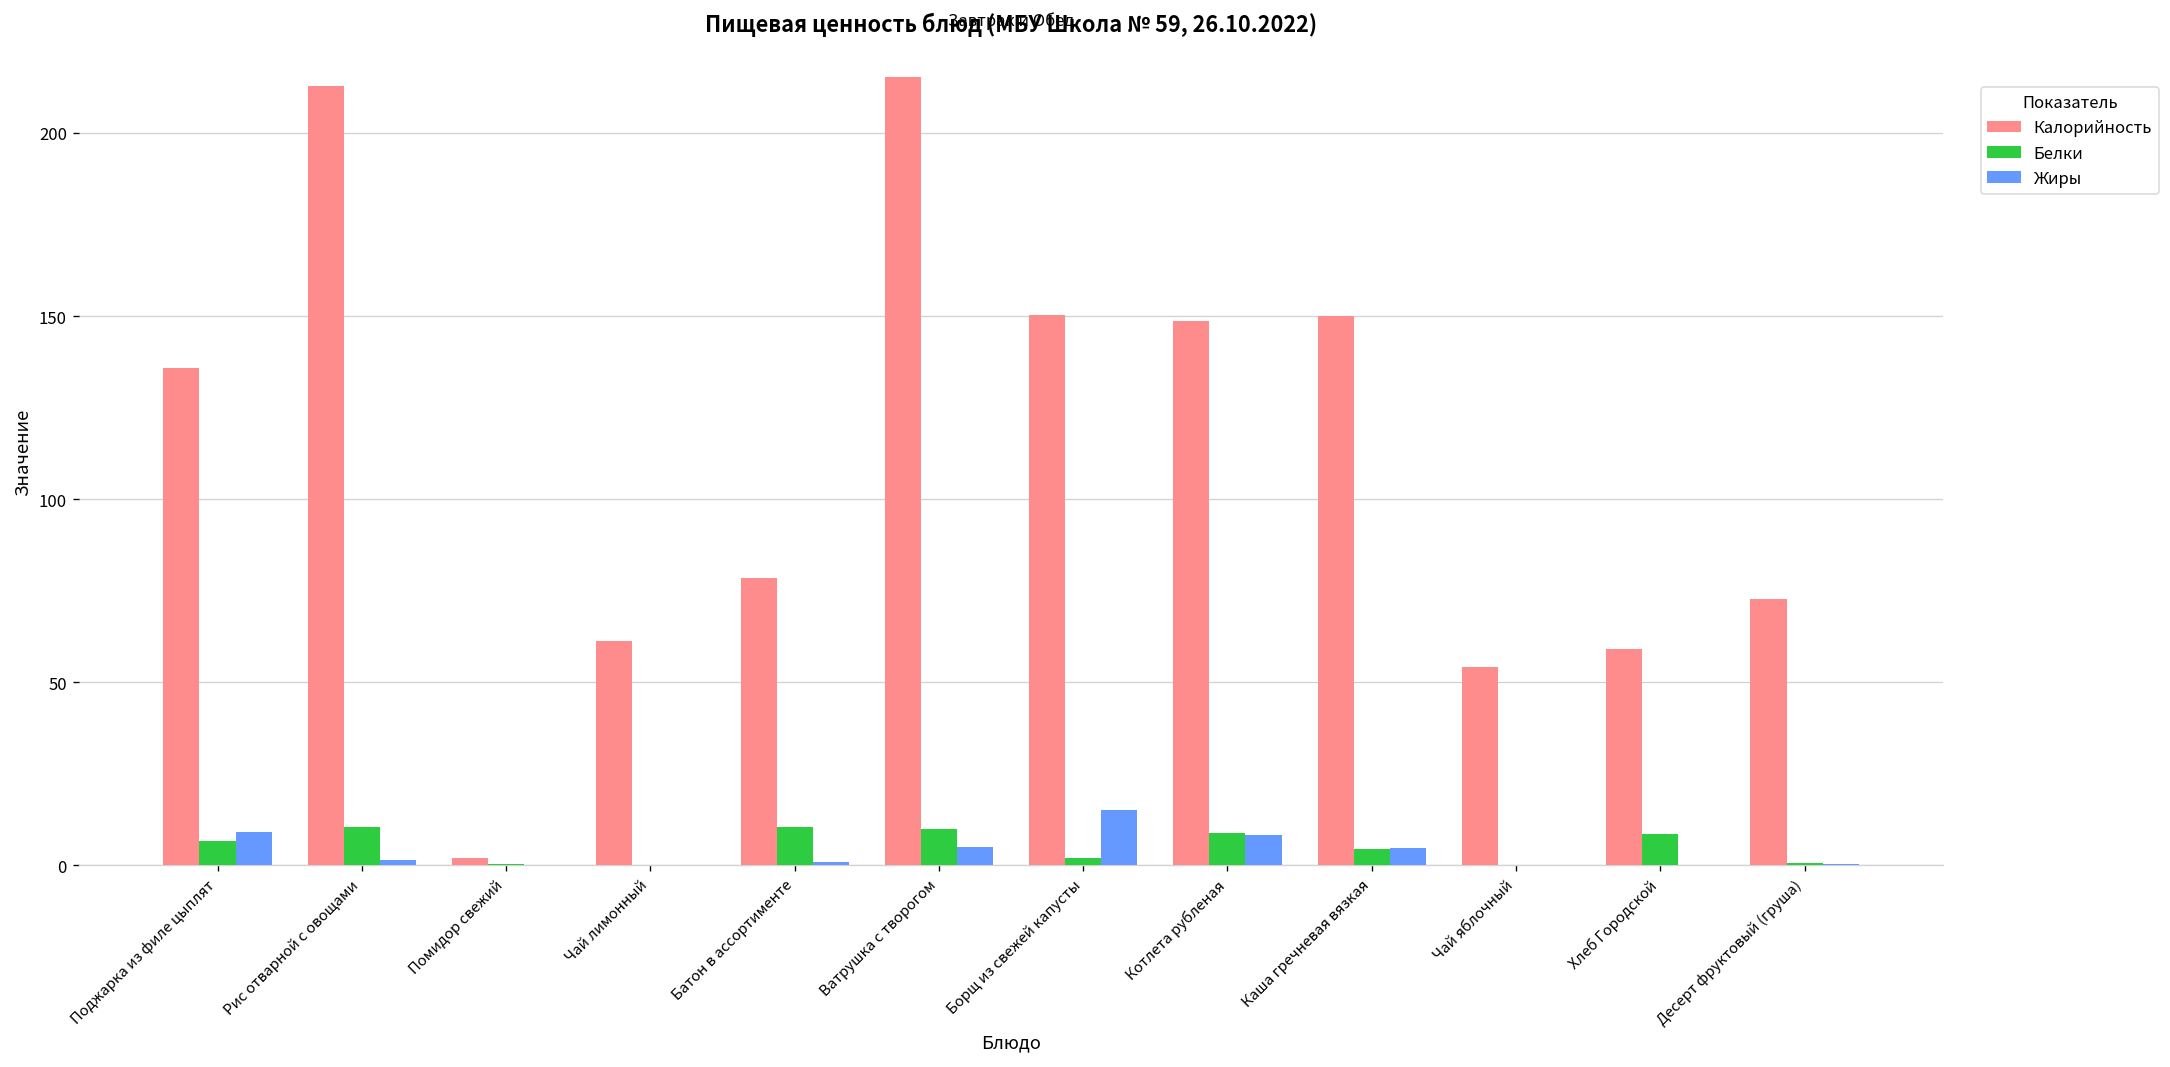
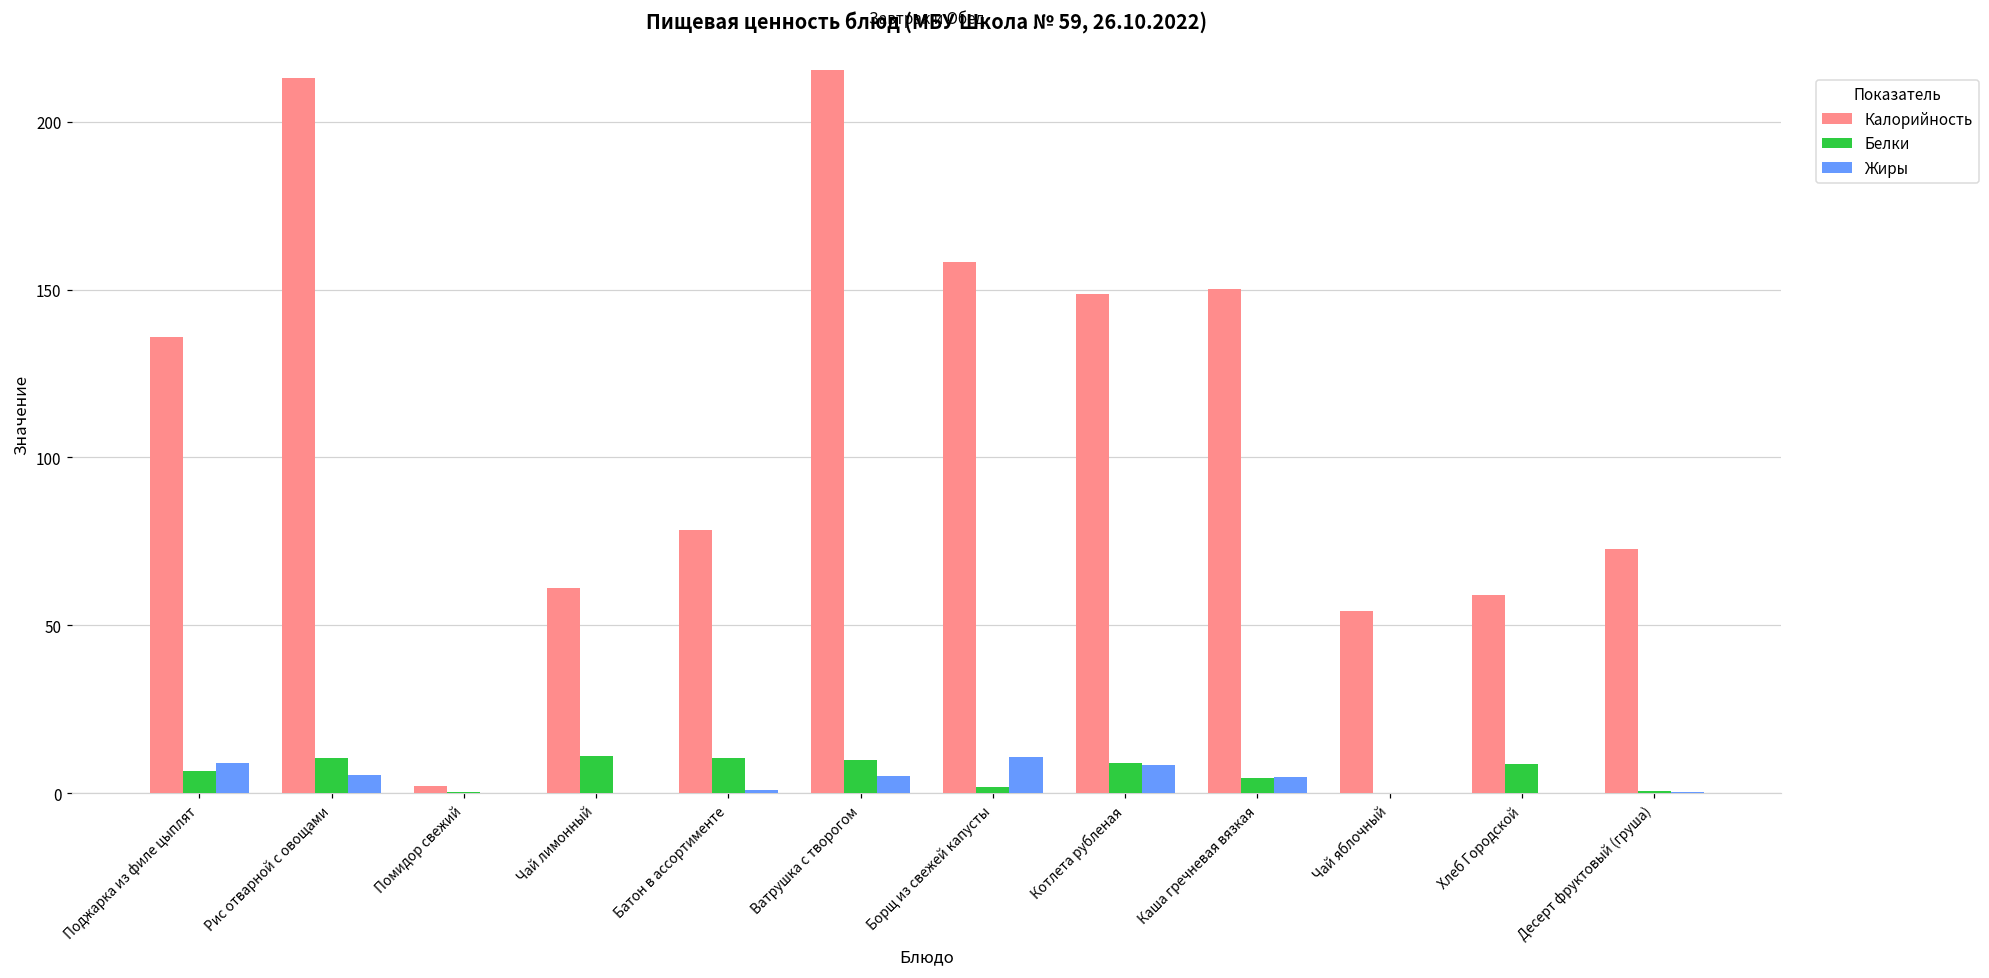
  {
    "Калорийность": {
      "Поджарка из филе цыплят": 136,
      "Рис отварной с овощами": 213,
      "Помидор свежий": 2,
      "Чай лимонный": 61,
      "Батон в ассортименте": 79,
      "Ватрушка с творогом": 215,
-     "Борщ из свежей капусты": 150,
+     "Борщ из свежей капусты": 158,
      "Котлета рубленая": 149,
      "Каша гречневая вязкая": 150,
      "Чай яблочный": 54,
      "Хлеб Городской": 59,
      "Десерт фруктовый (груша)": 73
    },
    "Белки": {
      "Поджарка из филе цыплят": 7,
      "Рис отварной с овощами": 10,
-     "Чай лимонный": 0,
+     "Чай лимонный": 11,
      "Батон в ассортименте": 11,
      "Ватрушка с творогом": 10,
      "Борщ из свежей капусты": 2,
      "Котлета рубленая": 9,
      "Каша гречневая вязкая": 5,
      "Хлеб Городской": 9
    },
    "Жиры": {
      "Поджарка из филе цыплят": 9,
-     "Рис отварной с овощами": 2,
+     "Рис отварной с овощами": 6,
      "Батон в ассортименте": 1,
      "Ватрушка с творогом": 5,
-     "Борщ из свежей капусты": 15,
+     "Борщ из свежей капусты": 11,
      "Котлета рубленая": 8,
      "Каша гречневая вязкая": 5
    }
  }
